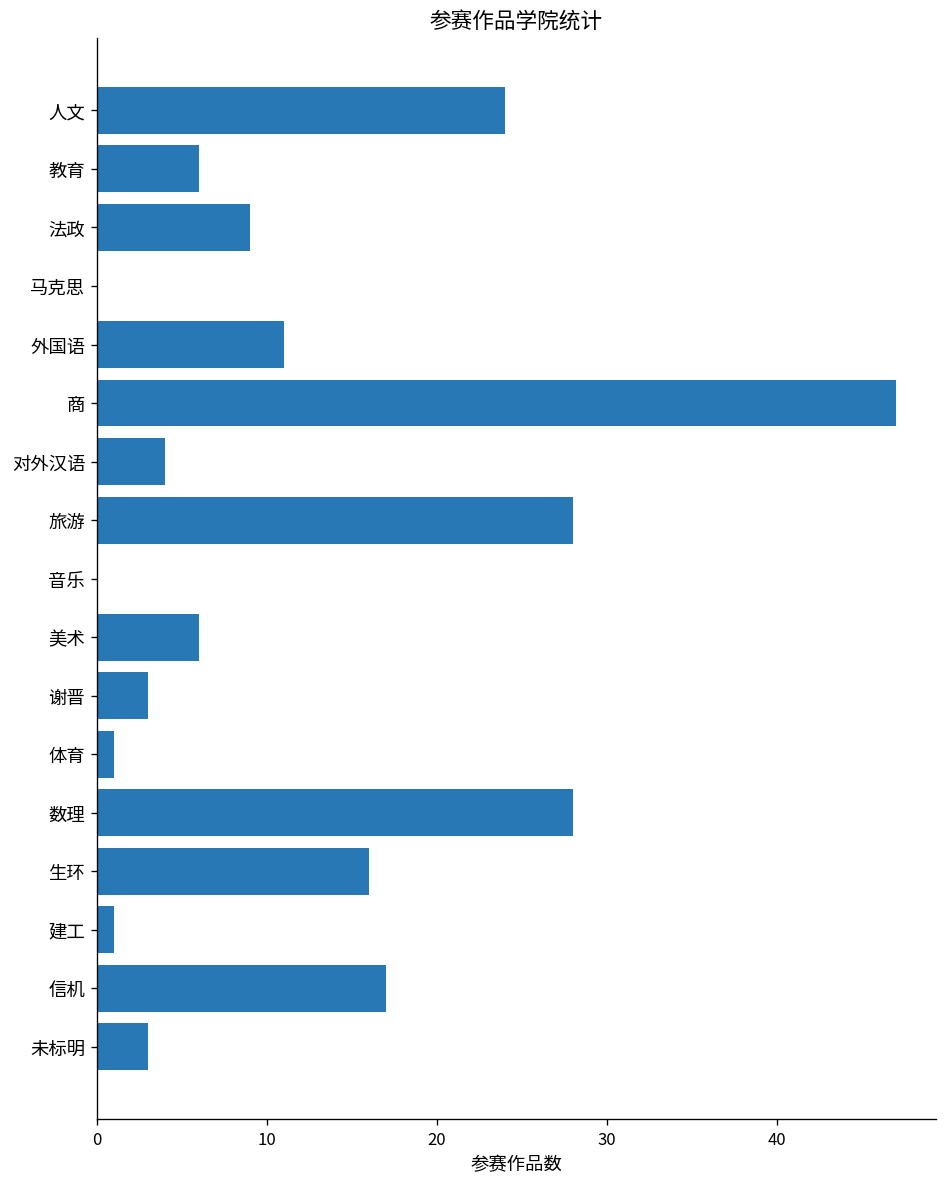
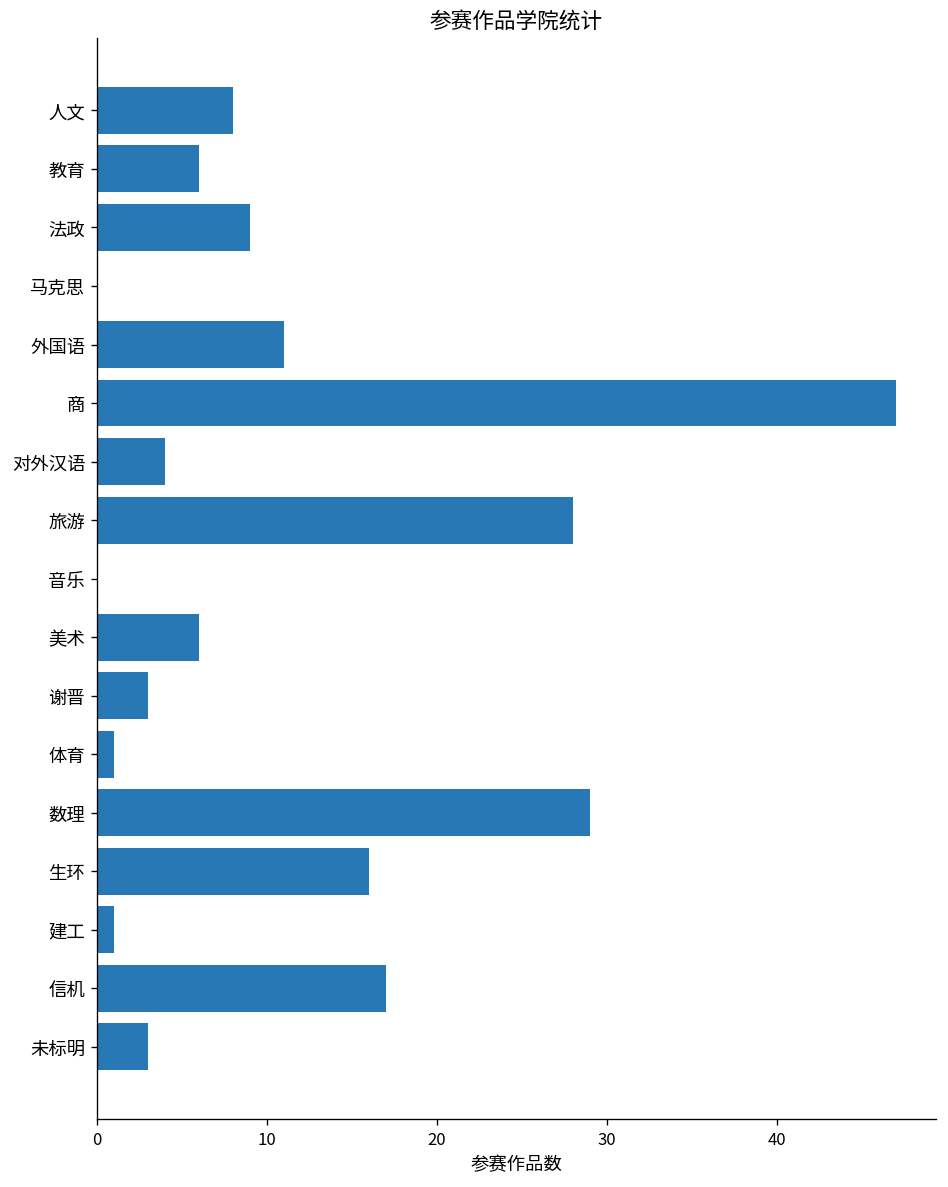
  {
-   "人文": 24,
+   "人文": 8,
    "教育": 6,
    "法政": 9,
    "马克思": 0,
    "外国语": 11,
    "商": 47,
    "对外汉语": 4,
    "旅游": 28,
    "音乐": 0,
    "美术": 6,
    "谢晋": 3,
    "体育": 1,
-   "数理": 28,
+   "数理": 29,
    "生环": 16,
    "建工": 1,
    "信机": 17,
    "未标明": 3
  }
